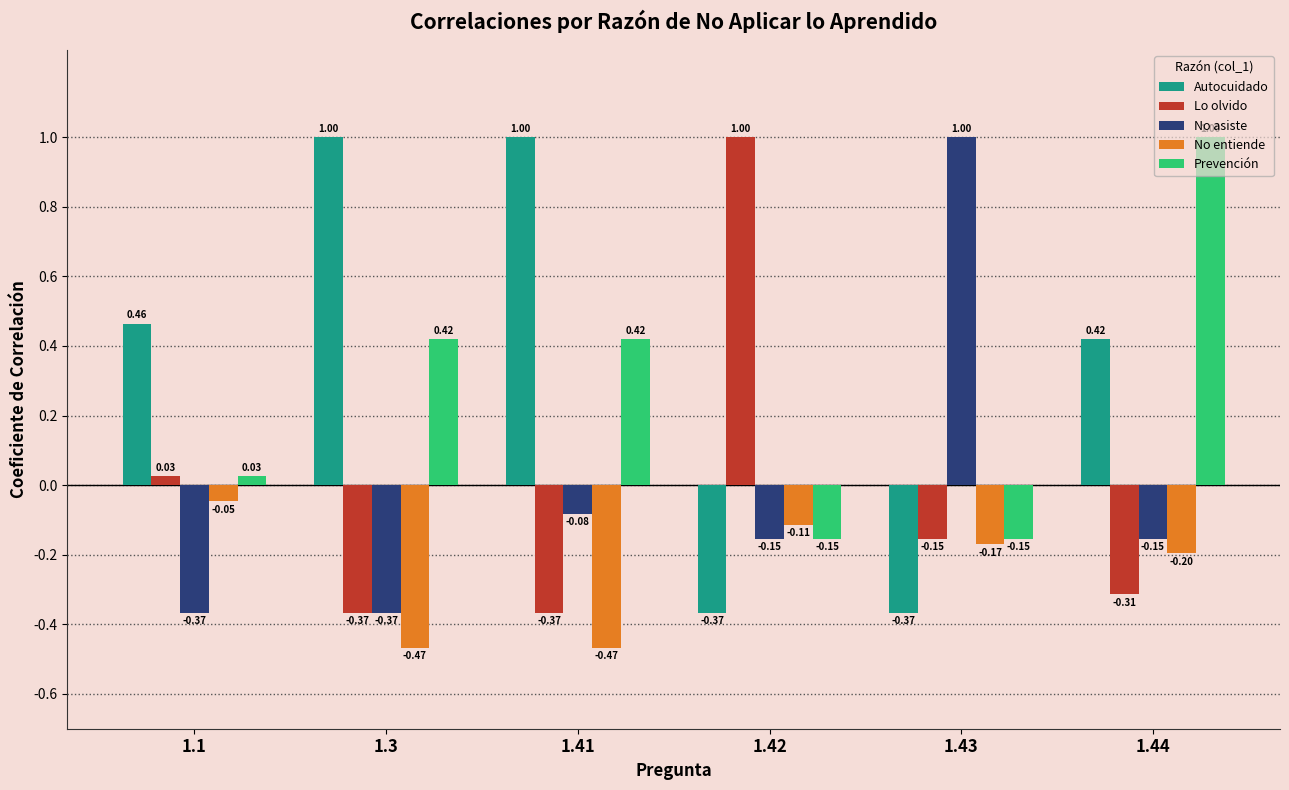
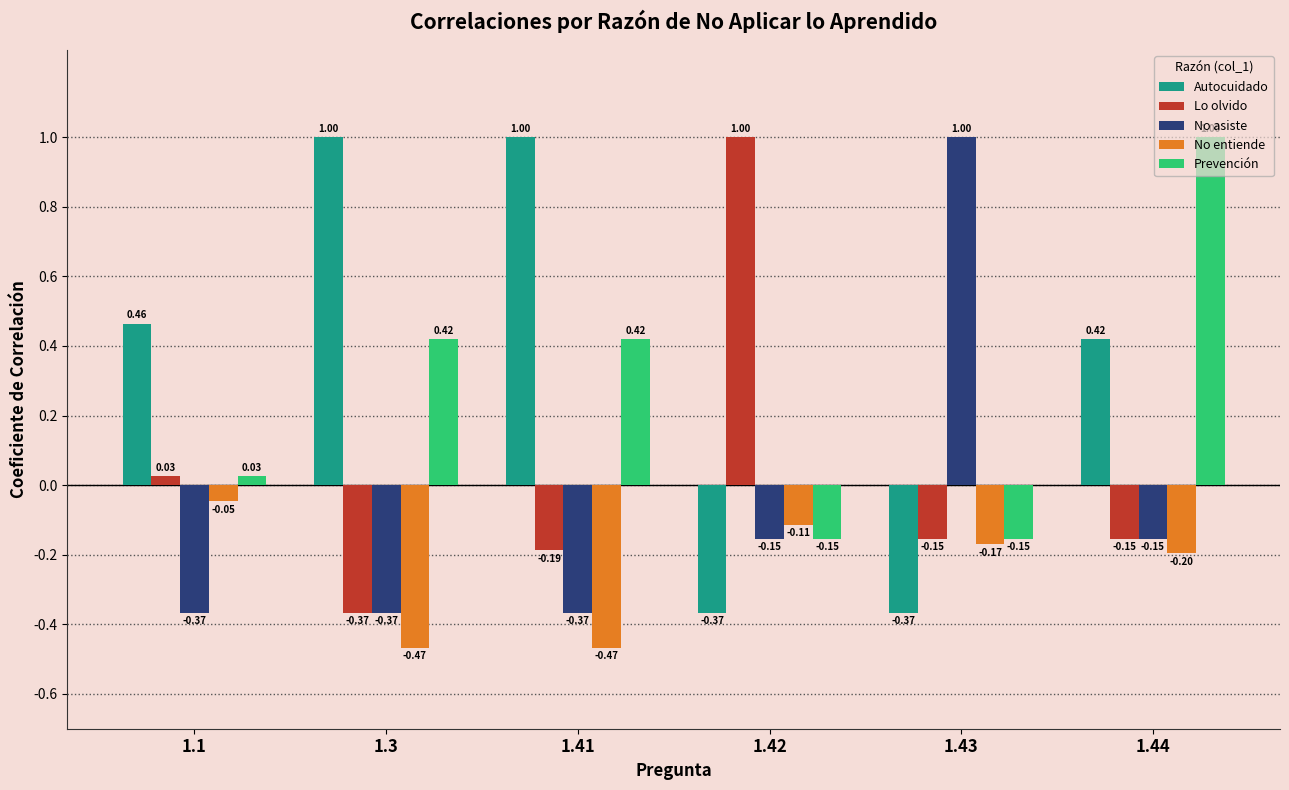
  {
    "Lo olvido": {
      "1.1": 0.03,
      "1.3": -0.37,
-     "1.41": -0.37,
+     "1.41": -0.19,
      "1.42": 1.00,
      "1.43": -0.15,
-     "1.44": -0.31
+     "1.44": -0.15
    },
    "No asiste": {
      "1.1": -0.37,
      "1.3": -0.37,
-     "1.41": -0.08,
+     "1.41": -0.37,
      "1.42": -0.15,
      "1.43": 1.00,
      "1.44": -0.15
    },
    "No entiende": {
      "1.1": -0.05,
      "1.3": -0.47,
      "1.41": -0.47,
      "1.42": -0.11,
      "1.43": -0.17,
      "1.44": -0.20
    }
  }
